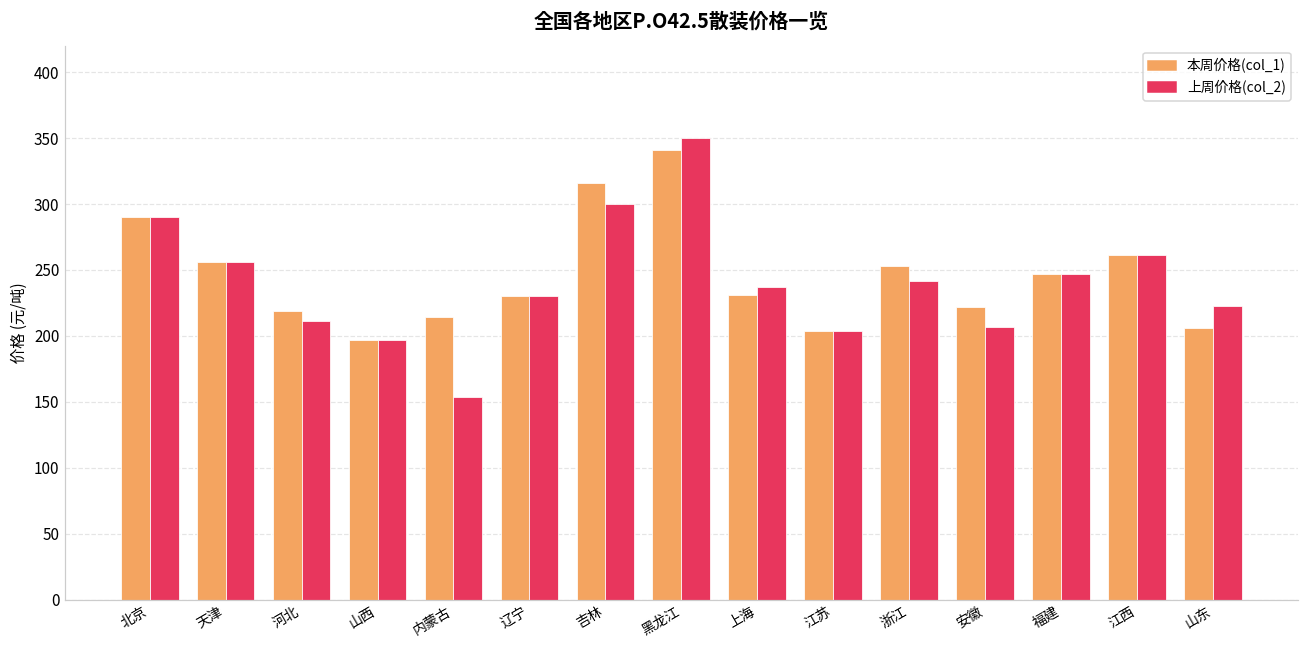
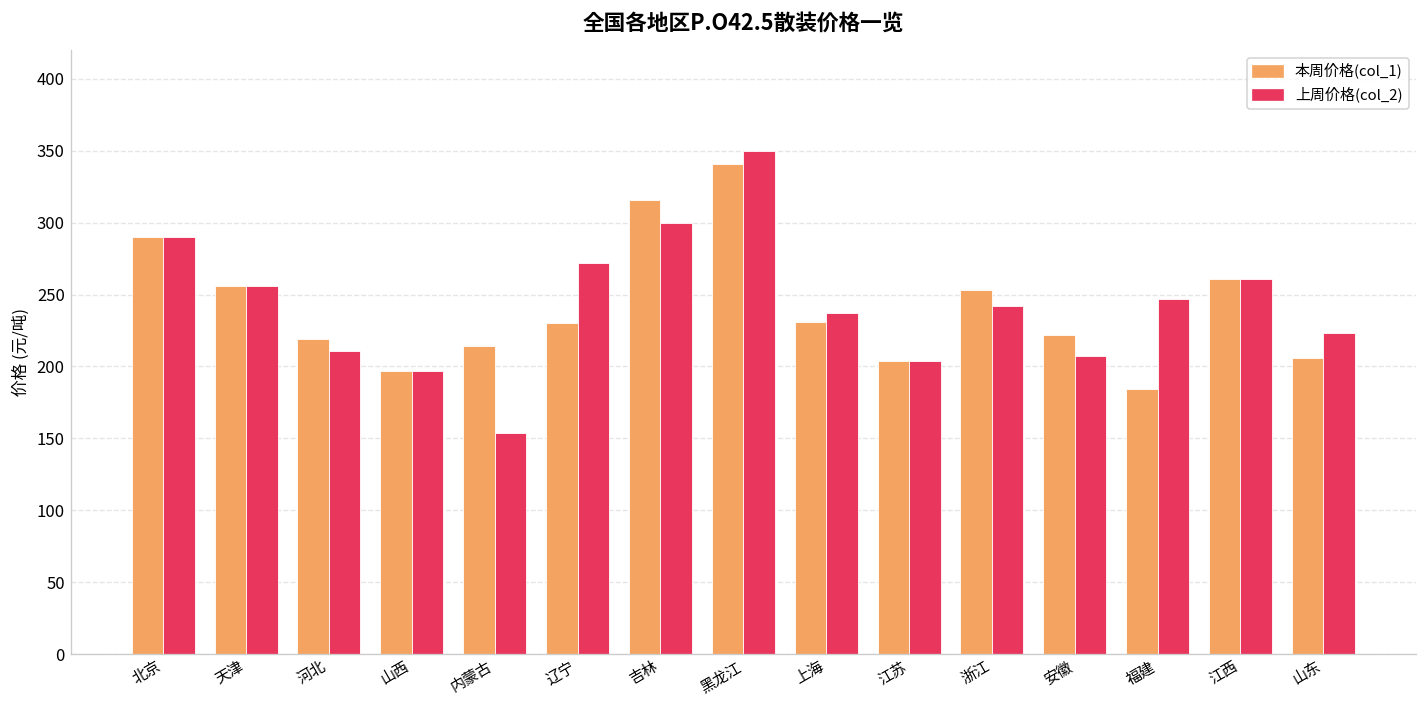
  {
    "本周价格(col_1)": {
      "北京": 290,
      "天津": 256,
      "河北": 219,
      "山西": 197,
      "内蒙古": 214,
      "辽宁": 230,
      "吉林": 316,
      "黑龙江": 341,
      "上海": 231,
      "江苏": 204,
      "浙江": 253,
      "安徽": 222,
-     "福建": 247,
+     "福建": 184,
      "江西": 261,
      "山东": 206
    },
    "上周价格(col_2)": {
      "北京": 290,
      "天津": 256,
      "河北": 211,
      "山西": 197,
      "内蒙古": 154,
-     "辽宁": 230,
+     "辽宁": 272,
      "吉林": 300,
      "黑龙江": 350,
      "上海": 237,
      "江苏": 204,
      "浙江": 242,
      "安徽": 207,
      "福建": 247,
      "江西": 261,
      "山东": 223
    }
  }
